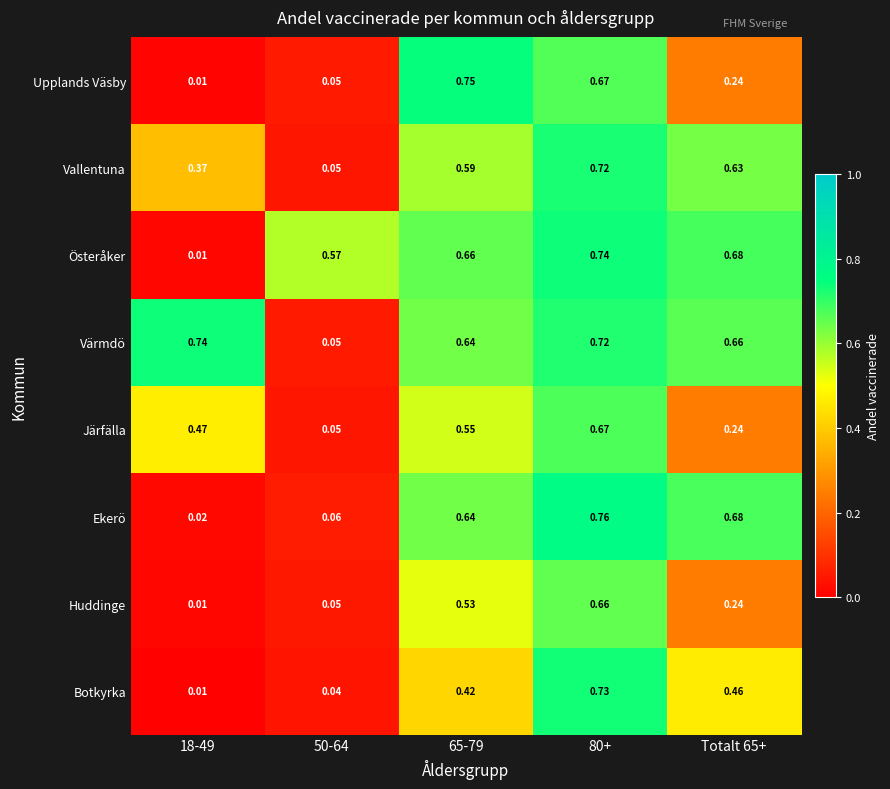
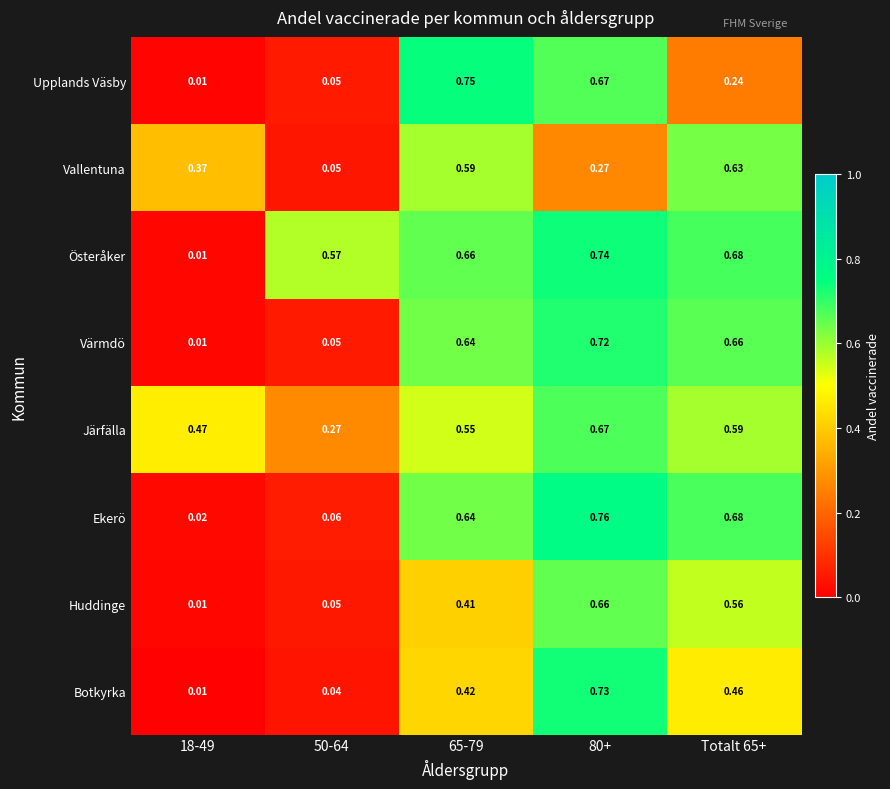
  {
    "Upplands Väsby": {
      "18-49": 0.01,
      "50-64": 0.05,
      "65-79": 0.75,
      "80+": 0.67,
      "Totalt 65+": 0.24
    },
    "Vallentuna": {
      "18-49": 0.37,
      "50-64": 0.05,
      "65-79": 0.59,
-     "80+": 0.72,
+     "80+": 0.27,
      "Totalt 65+": 0.63
    },
    "Österåker": {
      "18-49": 0.01,
      "50-64": 0.57,
      "65-79": 0.66,
      "80+": 0.74,
      "Totalt 65+": 0.68
    },
    "Värmdö": {
-     "18-49": 0.74,
+     "18-49": 0.01,
      "50-64": 0.05,
      "65-79": 0.64,
      "80+": 0.72,
      "Totalt 65+": 0.66
    },
    "Järfälla": {
      "18-49": 0.47,
-     "50-64": 0.05,
+     "50-64": 0.27,
      "65-79": 0.55,
      "80+": 0.67,
-     "Totalt 65+": 0.24
+     "Totalt 65+": 0.59
    },
    "Ekerö": {
      "18-49": 0.02,
      "50-64": 0.06,
      "65-79": 0.64,
      "80+": 0.76,
      "Totalt 65+": 0.68
    },
    "Huddinge": {
      "18-49": 0.01,
      "50-64": 0.05,
-     "65-79": 0.53,
+     "65-79": 0.41,
      "80+": 0.66,
-     "Totalt 65+": 0.24
+     "Totalt 65+": 0.56
    },
    "Botkyrka": {
      "18-49": 0.01,
      "50-64": 0.04,
      "65-79": 0.42,
      "80+": 0.73,
      "Totalt 65+": 0.46
    }
  }
